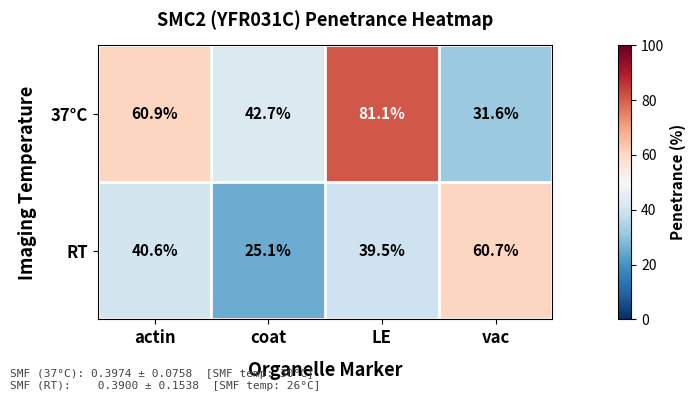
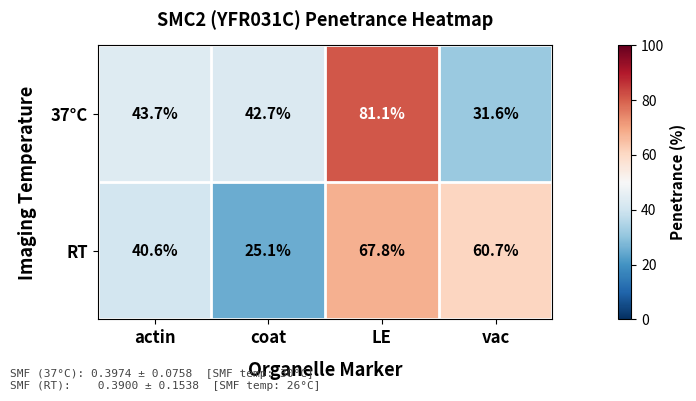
  {
    "37°C": {
-     "actin": "60.9%",
+     "actin": "43.7%",
      "coat": "42.7%",
      "LE": "81.1%",
      "vac": "31.6%"
    },
    "RT": {
      "actin": "40.6%",
      "coat": "25.1%",
-     "LE": "39.5%",
+     "LE": "67.8%",
      "vac": "60.7%"
    }
  }
